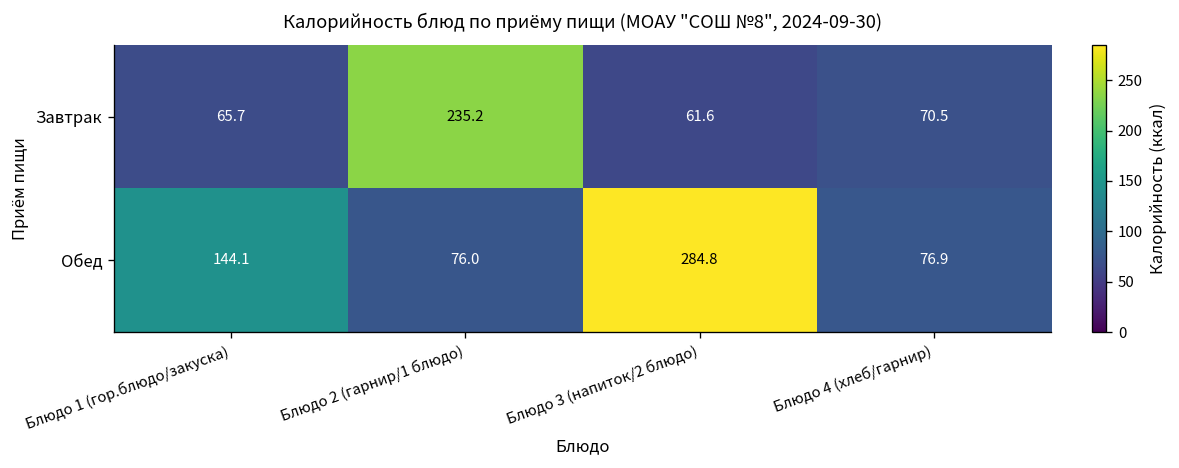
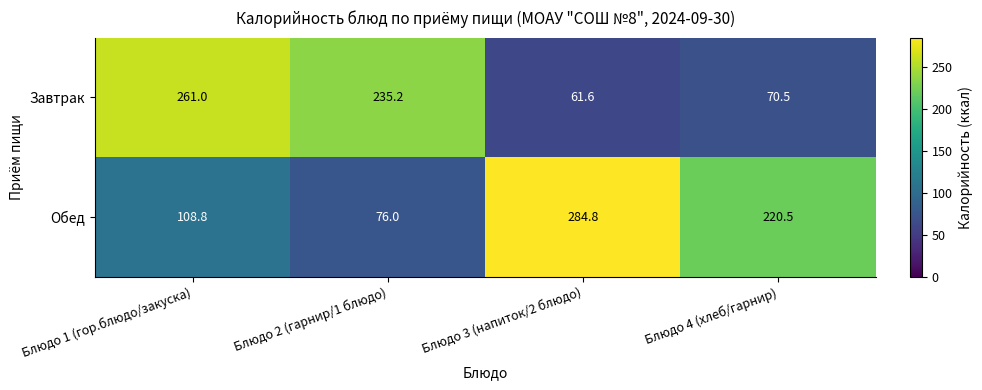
  {
    "Завтрак": {
-     "Блюдо 1 (гор.блюдо/закуска)": 65.7,
+     "Блюдо 1 (гор.блюдо/закуска)": 261.0,
      "Блюдо 2 (гарнир/1 блюдо)": 235.2,
      "Блюдо 3 (напиток/2 блюдо)": 61.6,
      "Блюдо 4 (хлеб/гарнир)": 70.5
    },
    "Обед": {
-     "Блюдо 1 (гор.блюдо/закуска)": 144.1,
+     "Блюдо 1 (гор.блюдо/закуска)": 108.8,
      "Блюдо 2 (гарнир/1 блюдо)": 76.0,
      "Блюдо 3 (напиток/2 блюдо)": 284.8,
-     "Блюдо 4 (хлеб/гарнир)": 76.9
+     "Блюдо 4 (хлеб/гарнир)": 220.5
    }
  }
